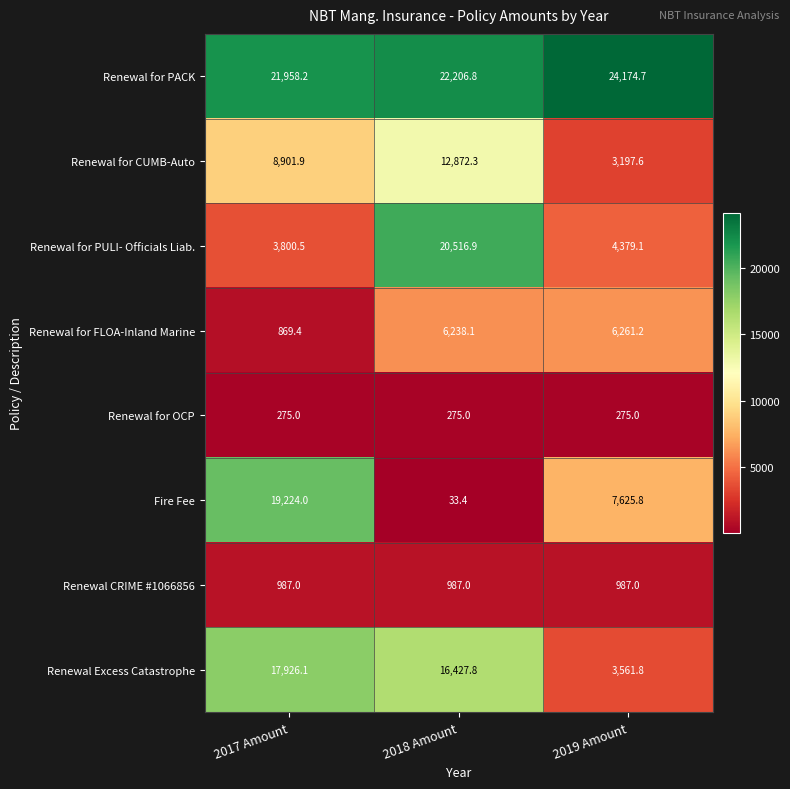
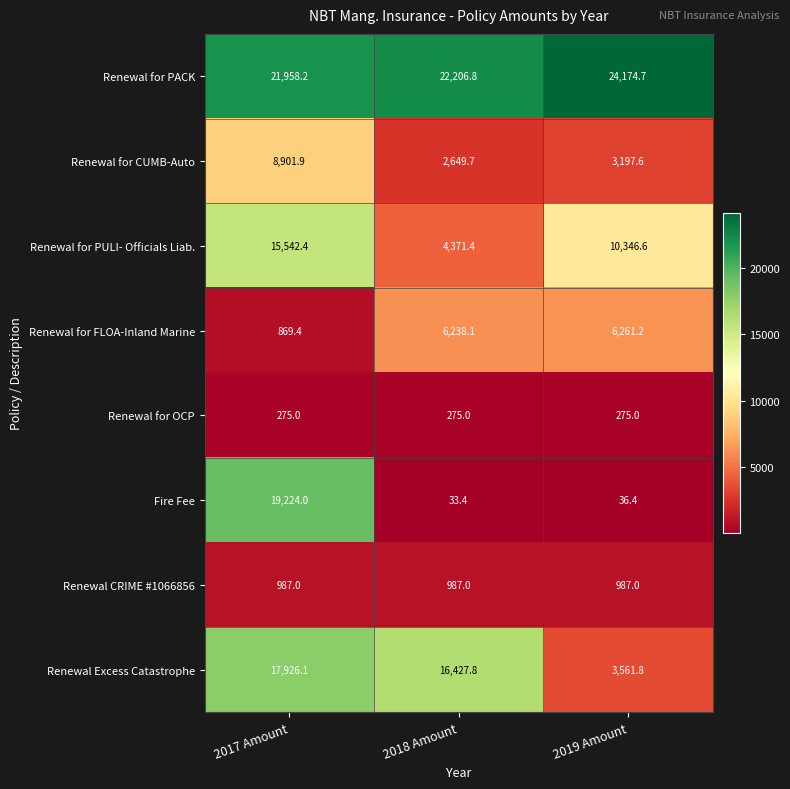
  {
    "Renewal for PACK": {
      "2017 Amount": "21,958.2",
      "2018 Amount": "22,206.8",
      "2019 Amount": "24,174.7"
    },
    "Renewal for CUMB-Auto": {
      "2017 Amount": "8,901.9",
-     "2018 Amount": "12,872.3",
+     "2018 Amount": "2,649.7",
      "2019 Amount": "3,197.6"
    },
    "Renewal for PULI- Officials Liab.": {
-     "2017 Amount": "3,800.5",
-     "2018 Amount": "20,516.9",
-     "2019 Amount": "4,379.1"
+     "2017 Amount": "15,542.4",
+     "2018 Amount": "4,371.4",
+     "2019 Amount": "10,346.6"
    },
    "Renewal for FLOA-Inland Marine": {
      "2017 Amount": "869.4",
      "2018 Amount": "6,238.1",
      "2019 Amount": "6,261.2"
    },
    "Renewal for OCP": {
      "2017 Amount": "275.0",
      "2018 Amount": "275.0",
      "2019 Amount": "275.0"
    },
    "Fire Fee": {
      "2017 Amount": "19,224.0",
      "2018 Amount": "33.4",
-     "2019 Amount": "7,625.8"
+     "2019 Amount": "36.4"
    },
    "Renewal CRIME #1066856": {
      "2017 Amount": "987.0",
      "2018 Amount": "987.0",
      "2019 Amount": "987.0"
    },
    "Renewal Excess Catastrophe": {
      "2017 Amount": "17,926.1",
      "2018 Amount": "16,427.8",
      "2019 Amount": "3,561.8"
    }
  }
